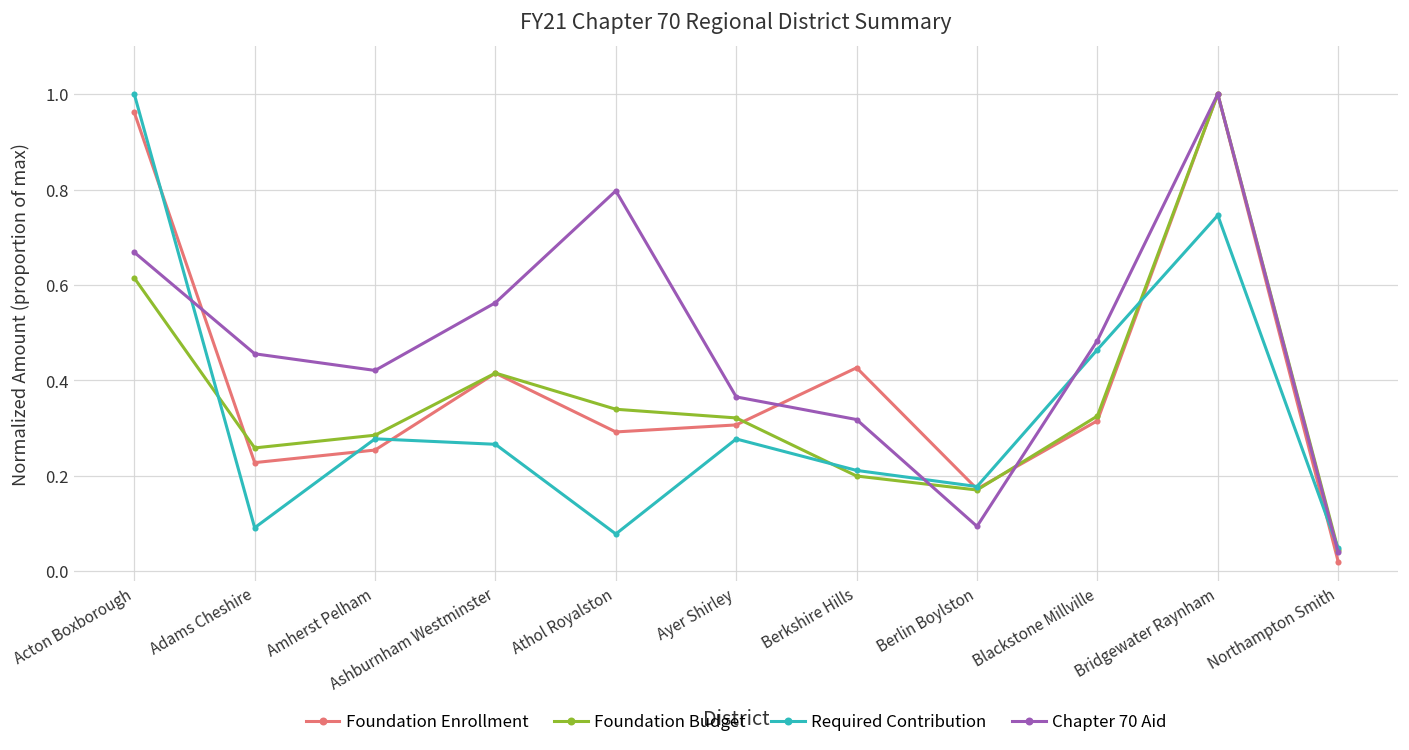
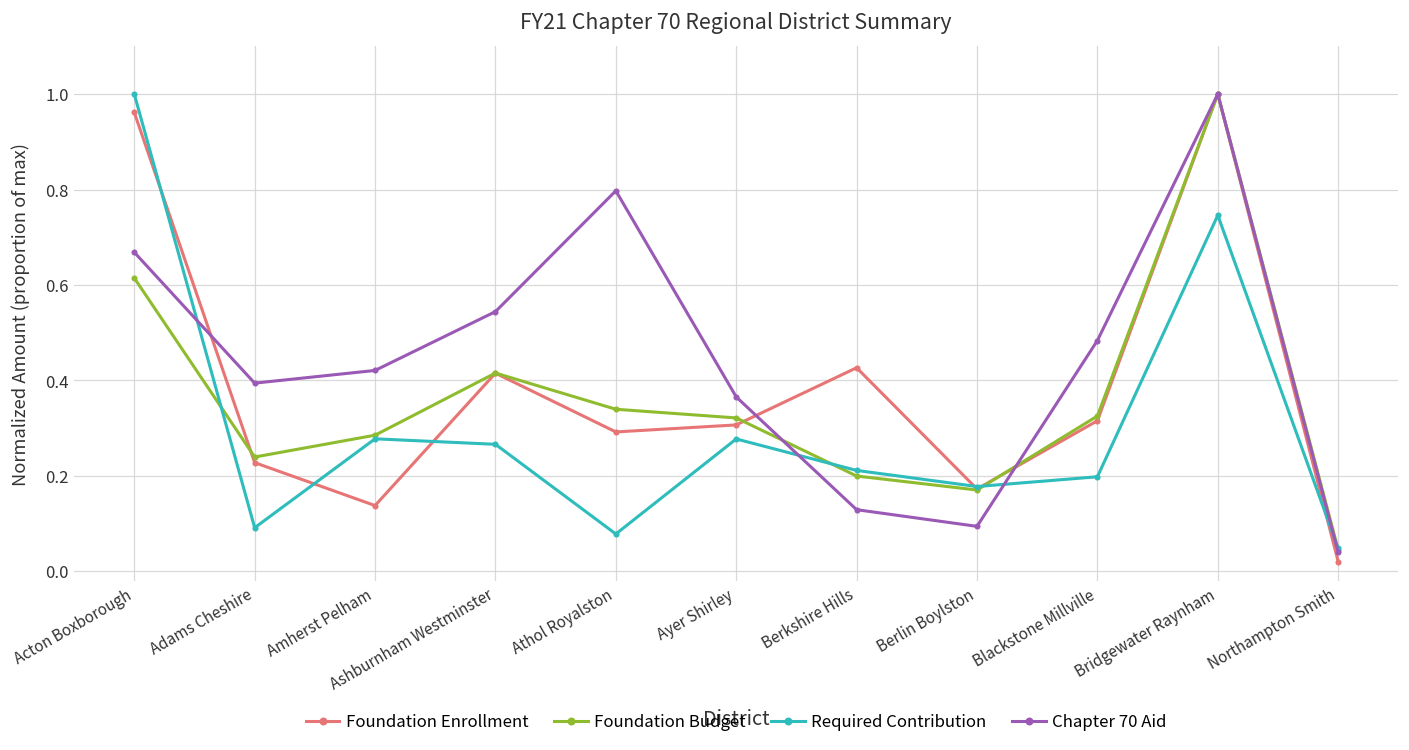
  {
    "Foundation Enrollment": {
      "Acton Boxborough": 0.96,
      "Adams Cheshire": 0.23,
-     "Amherst Pelham": 0.25,
+     "Amherst Pelham": 0.14,
      "Athol Royalston": 0.29,
      "Ayer Shirley": 0.31,
      "Berkshire Hills": 0.43,
      "Blackstone Millville": 0.32,
      "Northampton Smith": 0.02
    },
    "Foundation Budget": {
      "Acton Boxborough": 0.61,
-     "Adams Cheshire": 0.26,
+     "Adams Cheshire": 0.24,
      "Amherst Pelham": 0.29,
      "Athol Royalston": 0.34,
      "Ayer Shirley": 0.32,
      "Berkshire Hills": 0.20,
      "Blackstone Millville": 0.33
    },
    "Required Contribution": {
      "Acton Boxborough": 1.00,
      "Adams Cheshire": 0.09,
      "Amherst Pelham": 0.28,
      "Ashburnham Westminster": 0.27,
      "Athol Royalston": 0.08,
      "Ayer Shirley": 0.28,
      "Berkshire Hills": 0.21,
-     "Blackstone Millville": 0.46,
+     "Blackstone Millville": 0.20,
      "Bridgewater Raynham": 0.75
    },
    "Chapter 70 Aid": {
      "Acton Boxborough": 0.67,
-     "Adams Cheshire": 0.46,
+     "Adams Cheshire": 0.39,
      "Amherst Pelham": 0.42,
-     "Ashburnham Westminster": 0.56,
+     "Ashburnham Westminster": 0.54,
      "Athol Royalston": 0.80,
      "Ayer Shirley": 0.37,
-     "Berkshire Hills": 0.32,
+     "Berkshire Hills": 0.13,
      "Berlin Boylston": 0.09,
      "Blackstone Millville": 0.48
    }
  }
